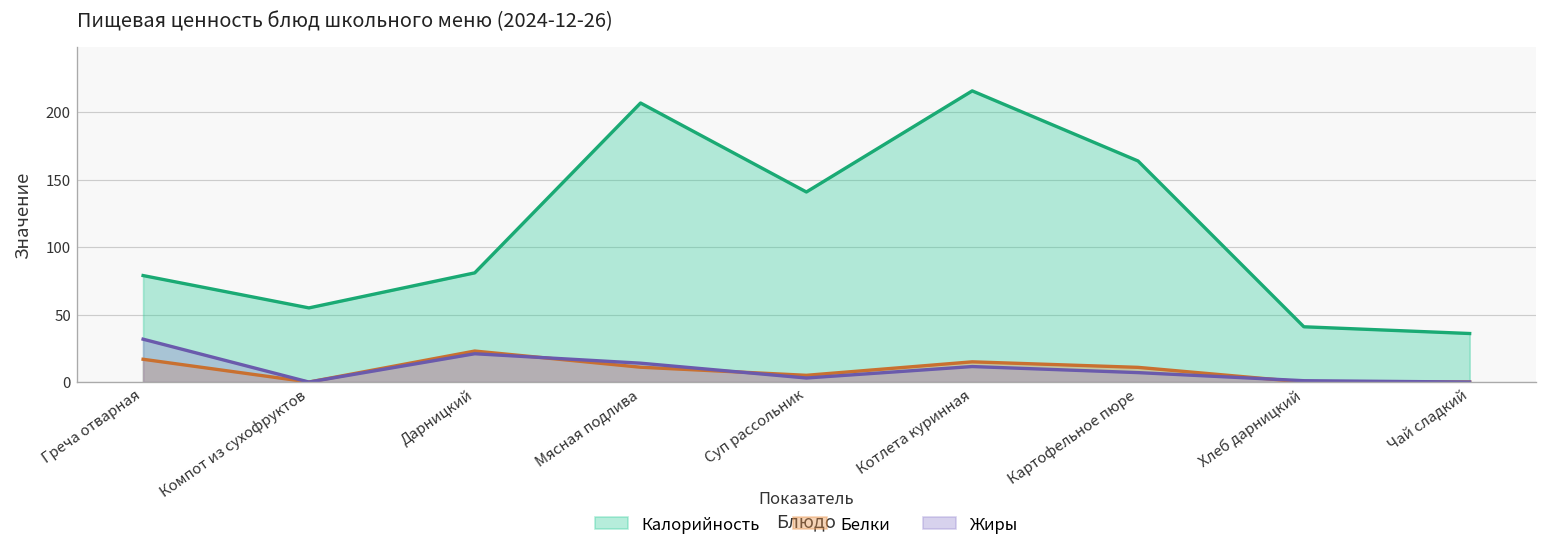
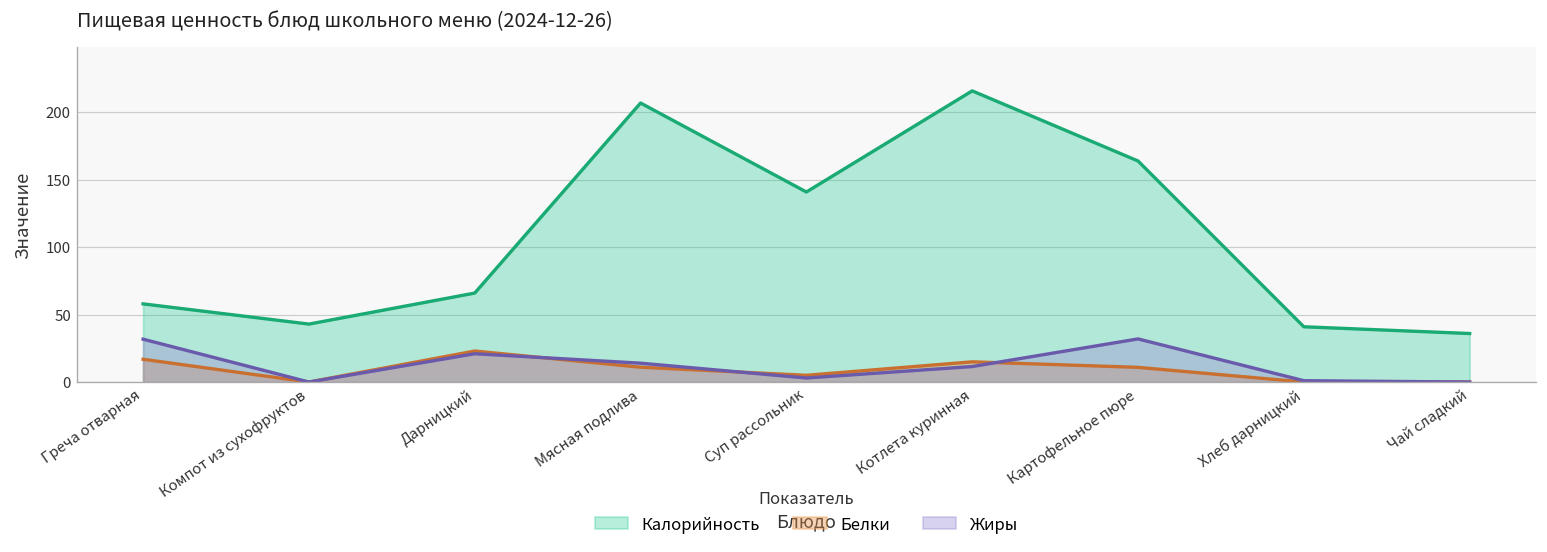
  {
    "Калорийность": {
-     "Греча отварная": 79,
-     "Компот из сухофруктов": 55,
-     "Дарницкий": 81,
+     "Греча отварная": 58,
+     "Компот из сухофруктов": 43,
+     "Дарницкий": 66,
      "Мясная подлива": 207,
      "Суп рассольник": 141,
      "Котлета куринная": 216,
      "Картофельное пюре": 164,
      "Хлеб дарницкий": 41,
      "Чай сладкий": 36
    },
    "Белки": {
      "Греча отварная": 17,
      "Мясная подлива": 11,
      "Котлета куринная": 15,
      "Картофельное пюре": 11
    },
    "Жиры": {
      "Греча отварная": 32,
      "Мясная подлива": 14,
      "Котлета куринная": 12,
-     "Картофельное пюре": 7
+     "Картофельное пюре": 32
    }
  }
